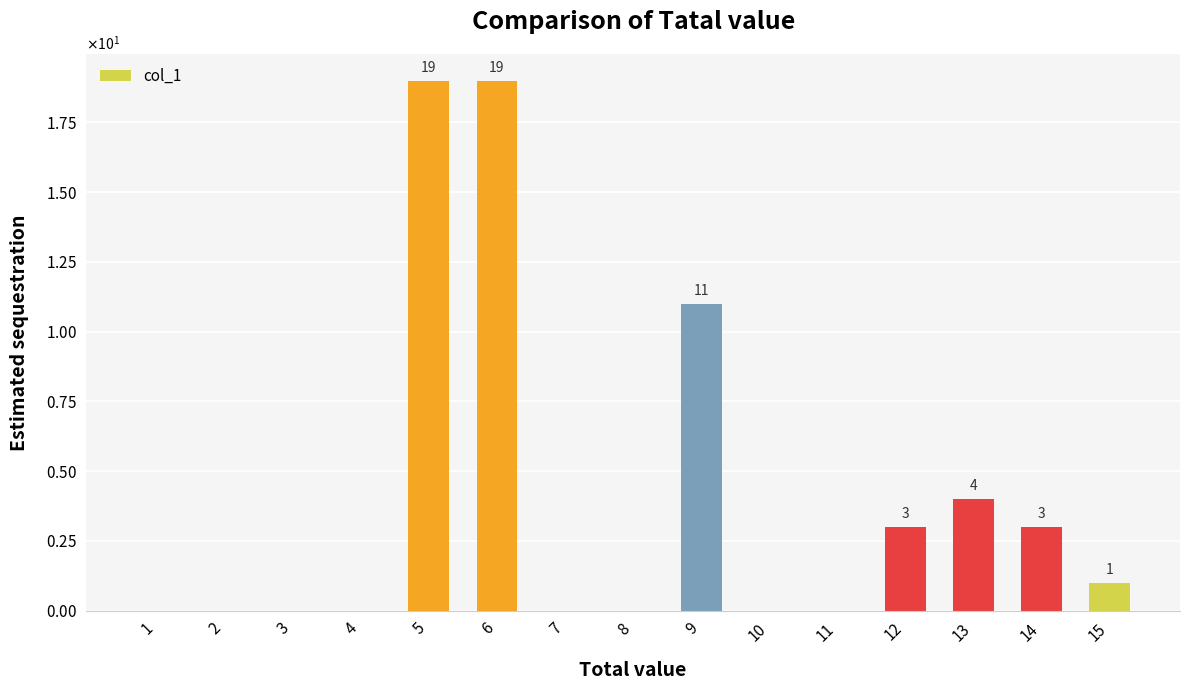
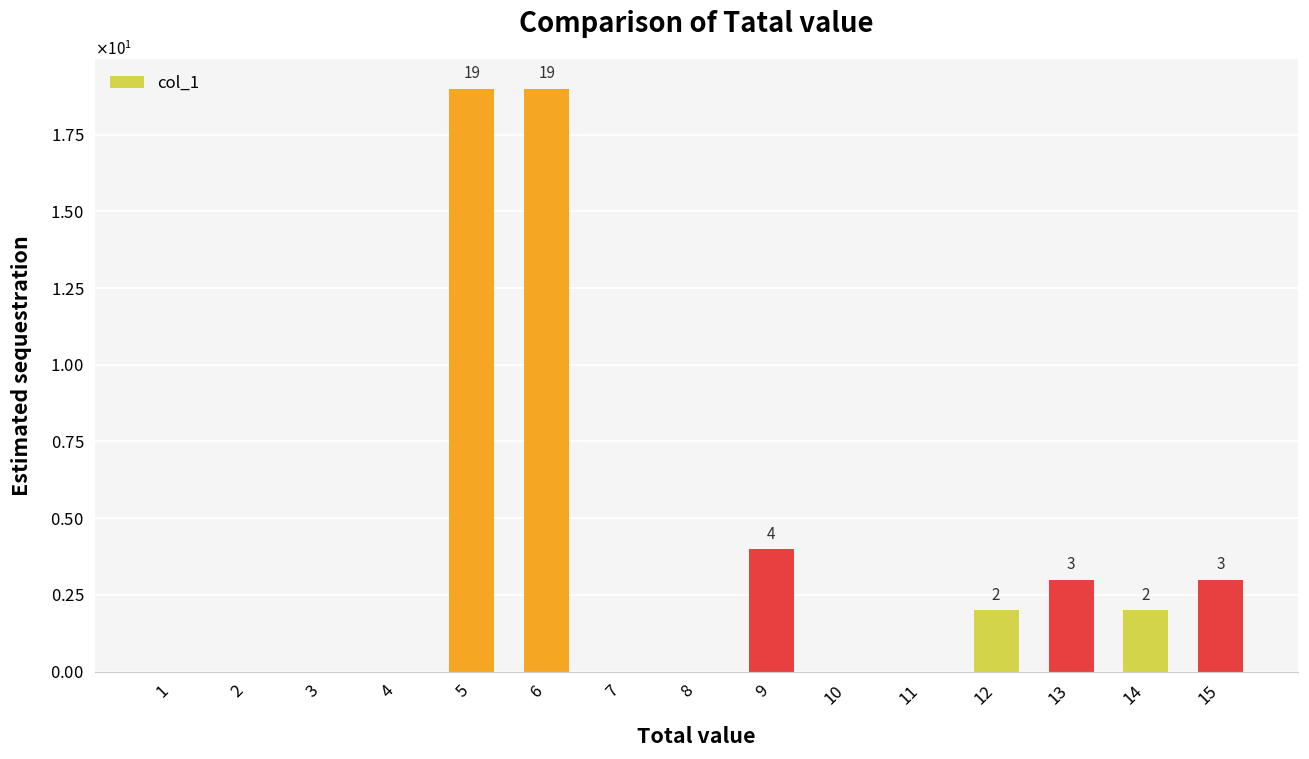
  {
    "5": 19,
    "6": 19,
-   "9": 11,
-   "12": 3,
-   "13": 4,
-   "14": 3,
-   "15": 1
+   "9": 4,
+   "12": 2,
+   "13": 3,
+   "14": 2,
+   "15": 3
  }
